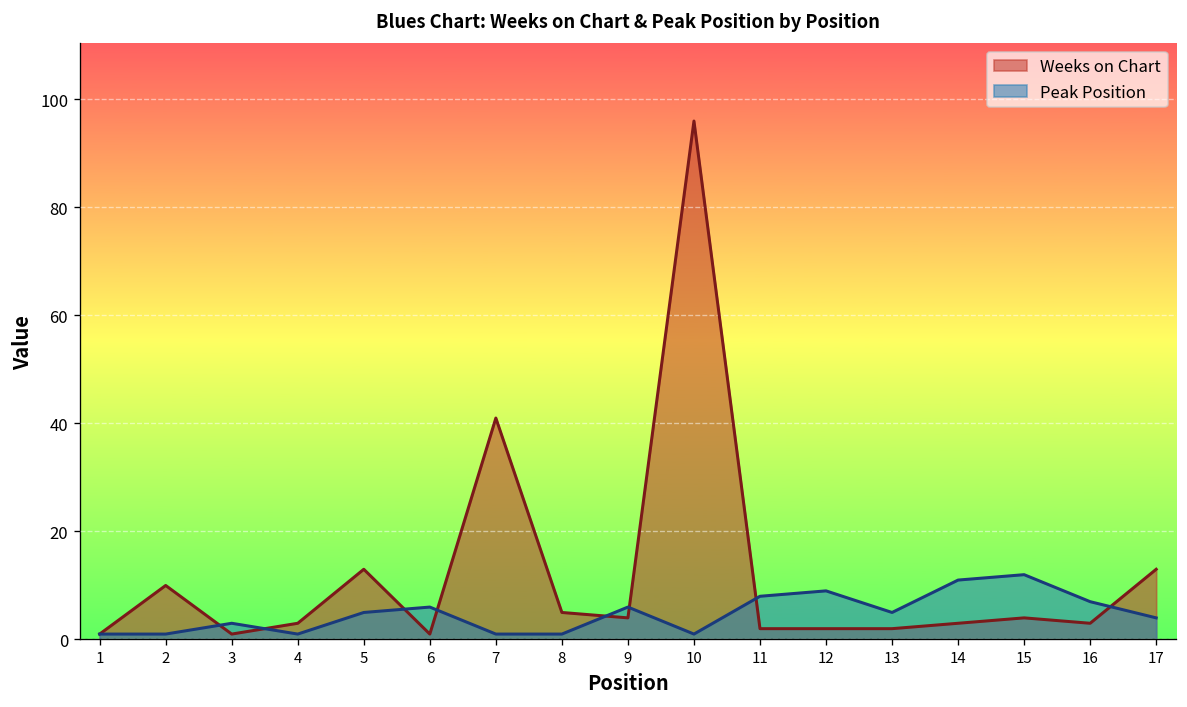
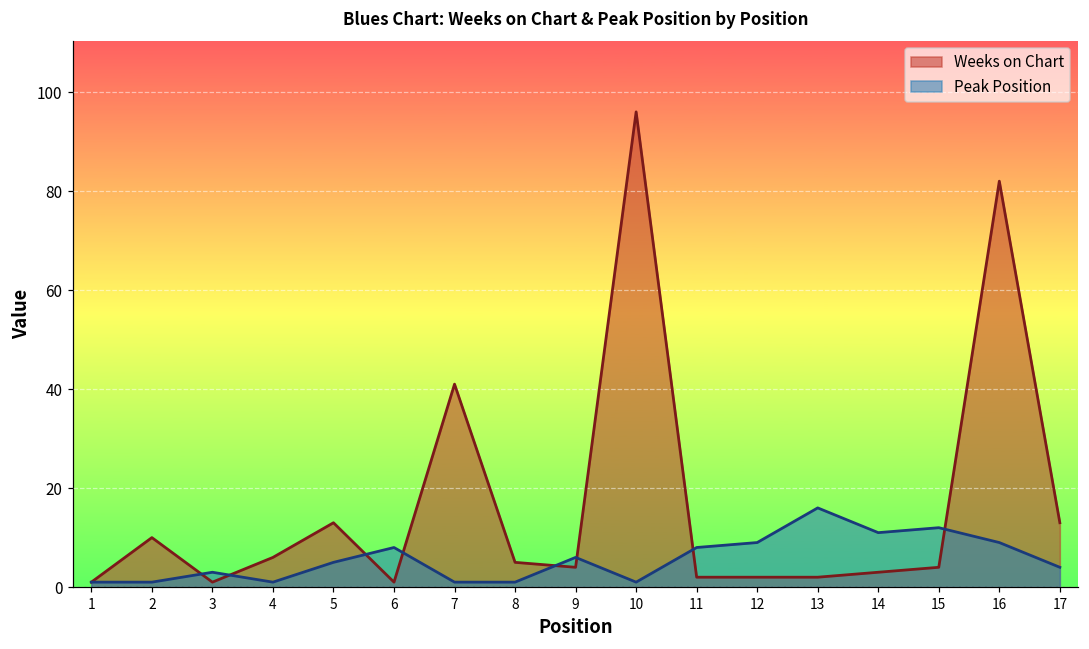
  {
    "Weeks on Chart": {
      "2": 10,
      "3": 1,
-     "4": 3,
+     "4": 6,
      "5": 13,
      "6": 1,
      "7": 41,
      "8": 5,
      "9": 4,
      "10": 96,
      "11": 2,
      "12": 2,
      "13": 2,
      "14": 3,
      "15": 4,
-     "16": 3,
+     "16": 82,
      "17": 13
    },
    "Peak Position": {
      "2": 1,
      "3": 3,
      "4": 1,
      "5": 5,
-     "6": 6,
+     "6": 8,
      "7": 1,
      "8": 1,
      "9": 6,
      "10": 1,
      "11": 8,
      "12": 9,
-     "13": 5,
+     "13": 16,
      "14": 11,
      "15": 12,
-     "16": 7,
+     "16": 9,
      "17": 4
    }
  }
